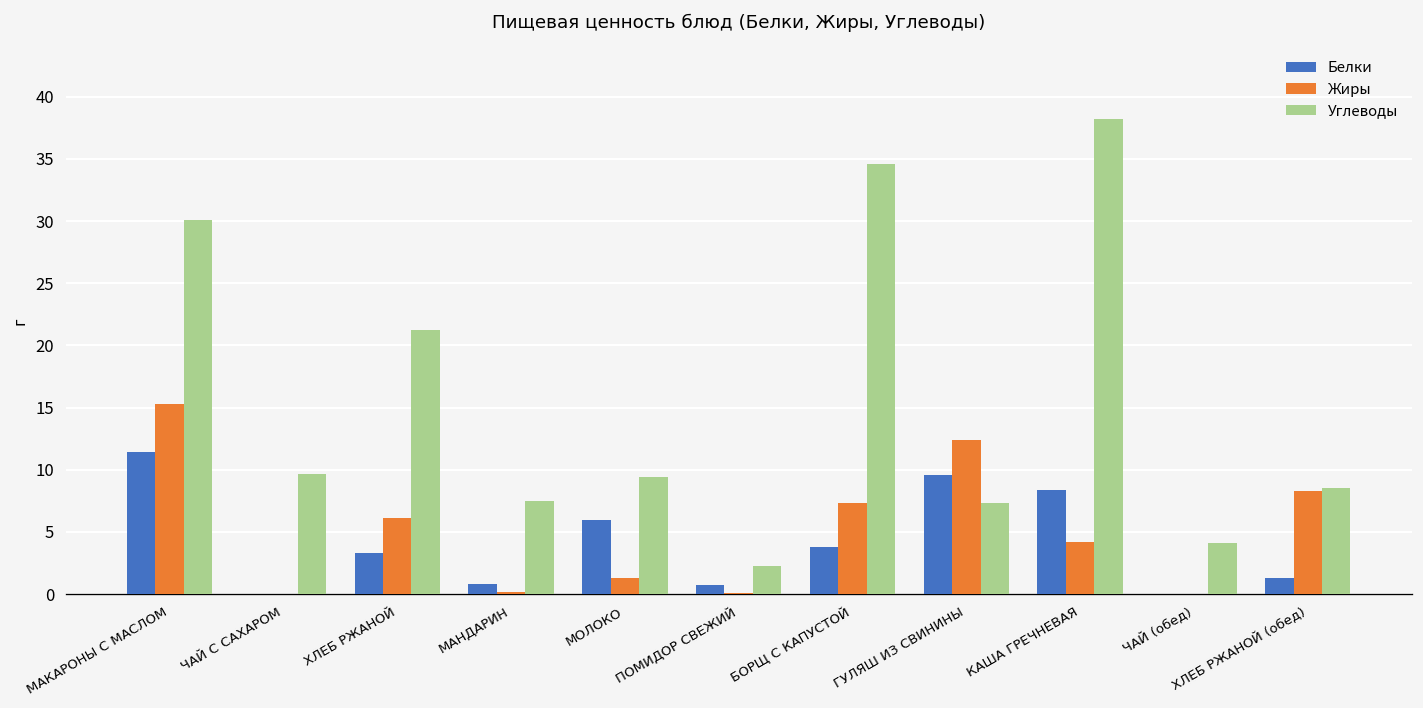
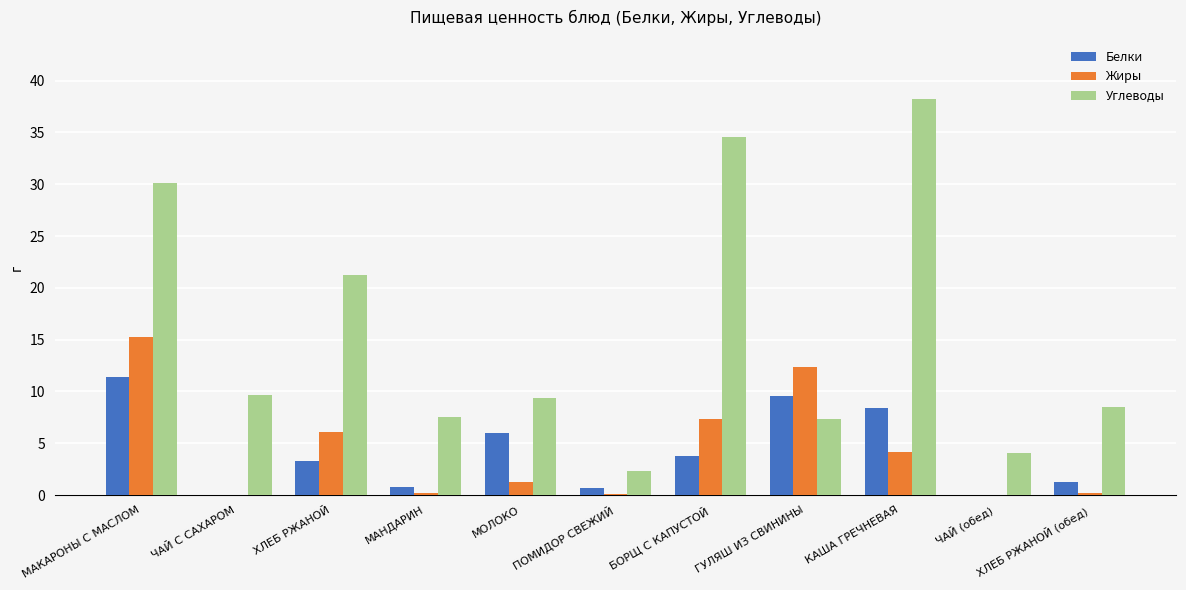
  {
    "Белки": {
      "МАКАРОНЫ С МАСЛОМ": 11.4,
      "ЧАЙ С САХАРОМ": 0.0,
      "ХЛЕБ РЖАНОЙ": 3.3,
      "МАНДАРИН": 0.8,
      "МОЛОКО": 6.0,
      "ПОМИДОР СВЕЖИЙ": 0.7,
      "БОРЩ С КАПУСТОЙ": 3.8,
      "ГУЛЯШ ИЗ СВИНИНЫ": 9.6,
      "КАША ГРЕЧНЕВАЯ": 8.4,
      "ЧАЙ (обед)": 0.0,
      "ХЛЕБ РЖАНОЙ (обед)": 1.3
    },
    "Жиры": {
      "МАКАРОНЫ С МАСЛОМ": 15.3,
      "ЧАЙ С САХАРОМ": 0.0,
      "ХЛЕБ РЖАНОЙ": 6.1,
      "МОЛОКО": 1.3,
      "БОРЩ С КАПУСТОЙ": 7.3,
      "ГУЛЯШ ИЗ СВИНИНЫ": 12.4,
      "КАША ГРЕЧНЕВАЯ": 4.2,
      "ЧАЙ (обед)": 0.0,
-     "ХЛЕБ РЖАНОЙ (обед)": 8.3
+     "ХЛЕБ РЖАНОЙ (обед)": 0.2
    },
    "Углеводы": {
      "МАКАРОНЫ С МАСЛОМ": 30.1,
      "ЧАЙ С САХАРОМ": 9.7,
      "ХЛЕБ РЖАНОЙ": 21.2,
      "МАНДАРИН": 7.5,
      "МОЛОКО": 9.4,
      "ПОМИДОР СВЕЖИЙ": 2.3,
      "БОРЩ С КАПУСТОЙ": 34.6,
      "ГУЛЯШ ИЗ СВИНИНЫ": 7.3,
      "КАША ГРЕЧНЕВАЯ": 38.2,
      "ЧАЙ (обед)": 4.1,
      "ХЛЕБ РЖАНОЙ (обед)": 8.5
    }
  }
